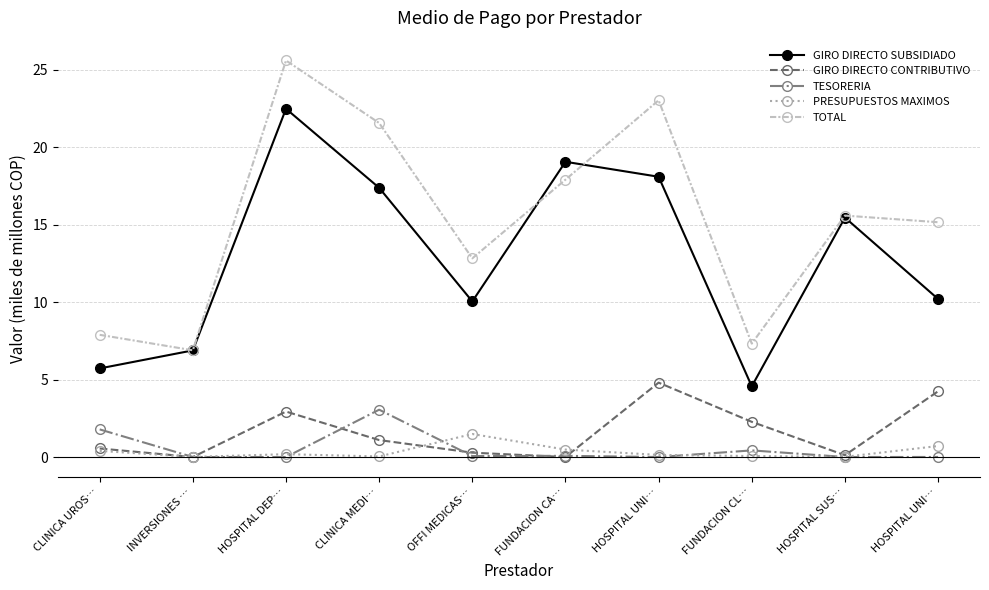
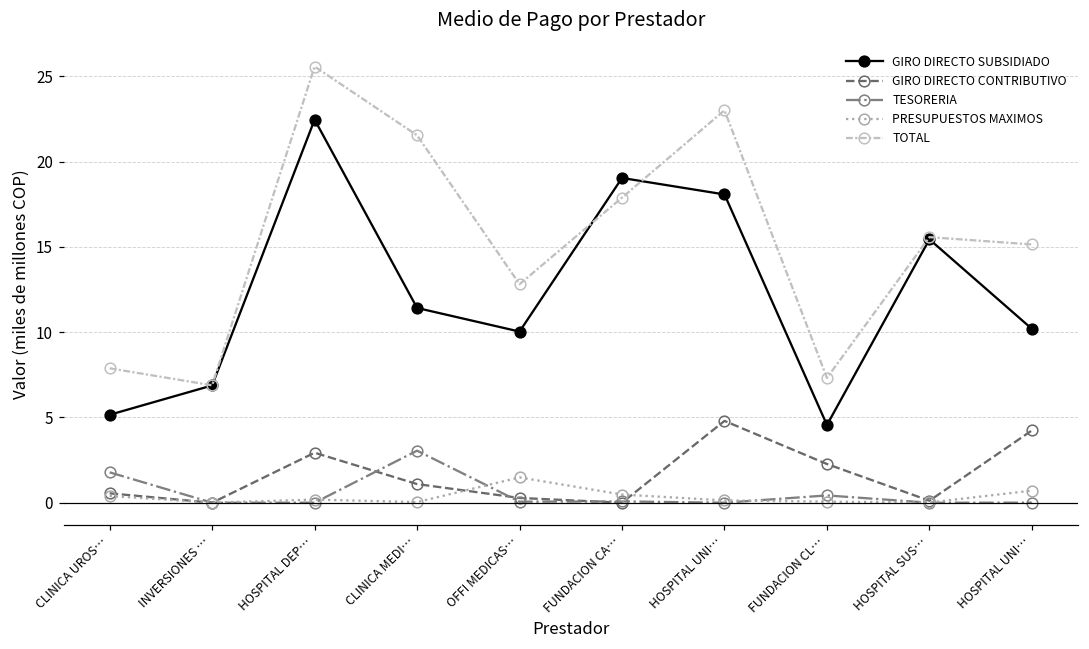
  {
    "GIRO DIRECTO SUBSIDIADO": {
-     "CLINICA UROS…": 5.7,
+     "CLINICA UROS…": 5.2,
      "HOSPITAL DEP…": 22.5,
-     "CLINICA MEDI…": 17.4,
+     "CLINICA MEDI…": 11.4,
      "OFFI MEDICAS…": 10.0,
      "FUNDACION CA…": 19.0,
      "FUNDACION CL…": 4.6
    }
  }
